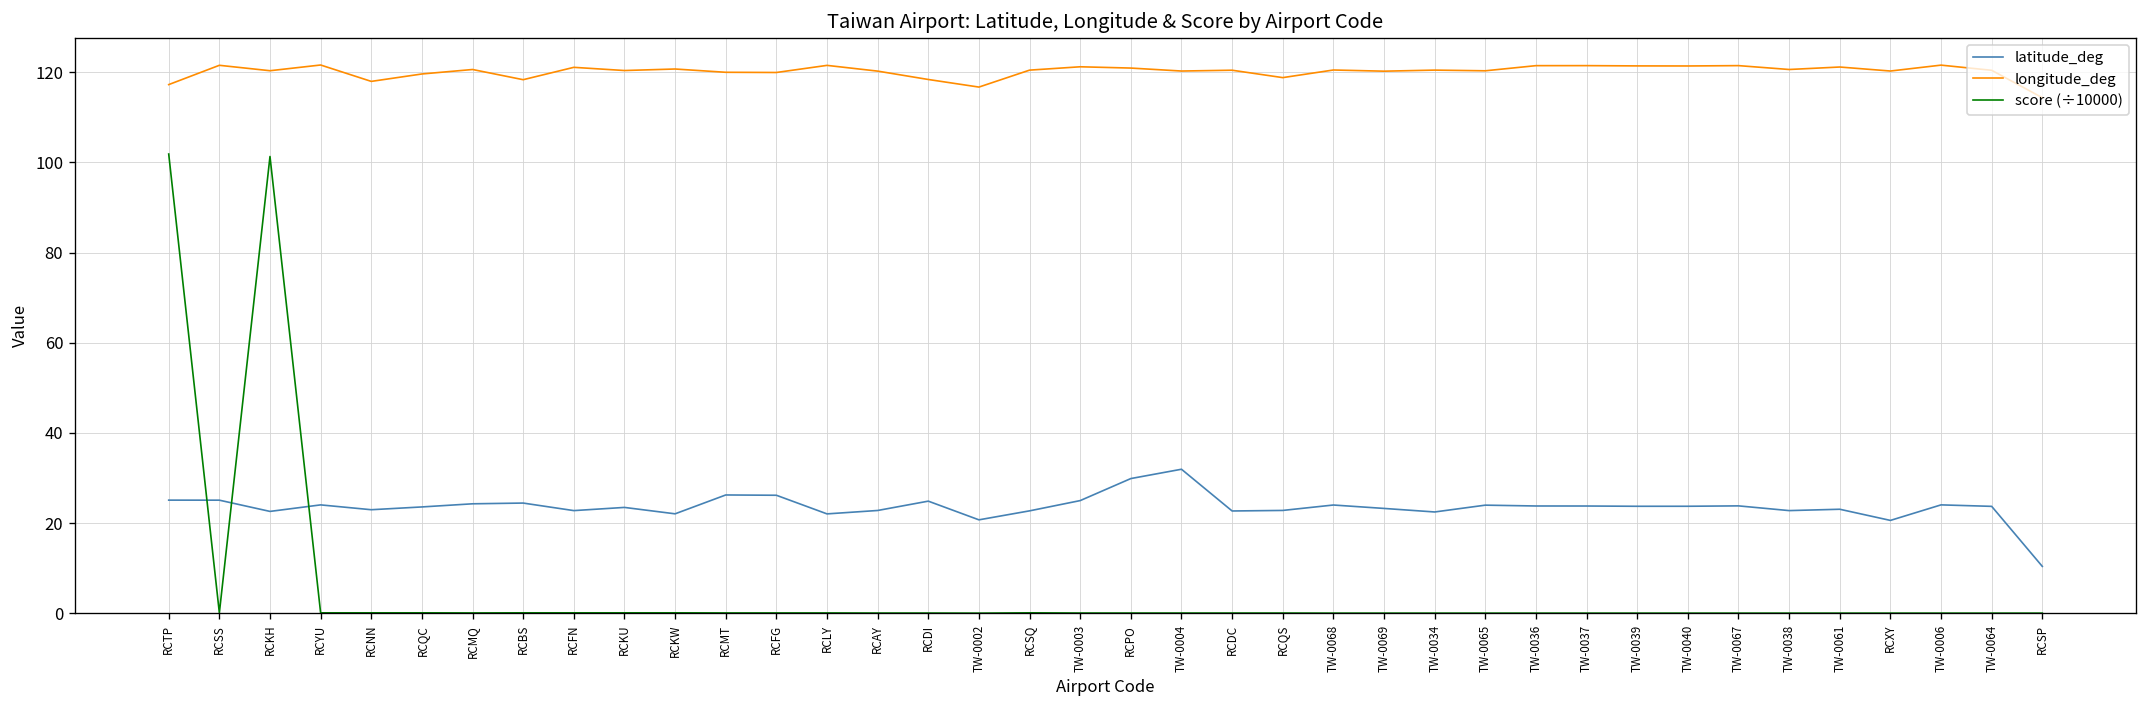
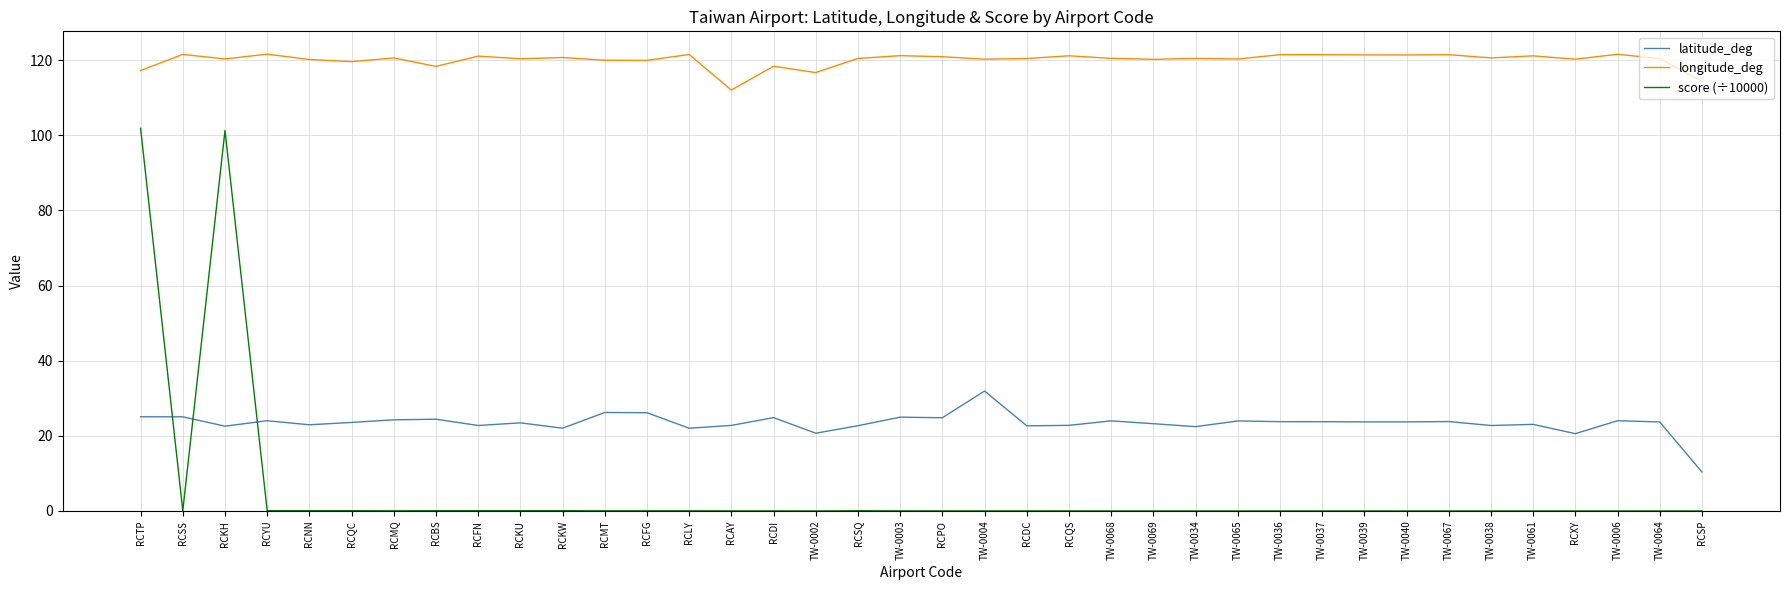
  {
    "latitude_deg": {
      "RCTP": 25,
      "RCSS": 25,
      "RCKH": 23,
      "RCYU": 24,
      "RCNN": 23,
      "RCQC": 24,
      "RCMQ": 24,
      "RCBS": 24,
      "RCFN": 23,
      "RCKU": 23,
      "RCKW": 22,
      "RCMT": 26,
      "RCFG": 26,
      "RCLY": 22,
      "RCAY": 23,
      "RCDI": 25,
      "TW-0002": 21,
      "RCSQ": 23,
      "TW-0003": 25,
-     "RCPO": 30,
+     "RCPO": 25,
      "TW-0004": 32,
      "RCDC": 23,
      "RCQS": 23,
      "TW-0068": 24,
      "TW-0069": 23,
      "TW-0034": 22,
      "TW-0065": 24,
      "TW-0036": 24,
      "TW-0037": 24,
      "TW-0039": 24,
      "TW-0040": 24,
      "TW-0067": 24,
      "TW-0038": 23,
      "TW-0061": 23,
      "RCXY": 21,
      "TW-0006": 24,
      "TW-0064": 24,
      "RCSP": 10
    },
    "longitude_deg": {
      "RCTP": 117,
      "RCSS": 122,
      "RCKH": 120,
      "RCYU": 122,
-     "RCNN": 118,
+     "RCNN": 120,
      "RCQC": 120,
      "RCMQ": 121,
      "RCBS": 118,
      "RCFN": 121,
      "RCKU": 120,
      "RCKW": 121,
      "RCMT": 120,
      "RCFG": 120,
      "RCLY": 122,
-     "RCAY": 120,
+     "RCAY": 112,
      "RCDI": 118,
      "TW-0002": 117,
      "RCSQ": 120,
      "TW-0003": 121,
      "RCPO": 121,
      "TW-0004": 120,
      "RCDC": 120,
-     "RCQS": 119,
+     "RCQS": 121,
      "TW-0068": 121,
      "TW-0069": 120,
      "TW-0034": 120,
      "TW-0065": 120,
      "TW-0036": 121,
      "TW-0037": 121,
      "TW-0039": 121,
      "TW-0040": 121,
      "TW-0067": 121,
      "TW-0038": 121,
      "TW-0061": 121,
      "RCXY": 120,
      "TW-0006": 122
    },
    "score (÷10000)": {
      "RCTP": 102,
      "RCSS": 0,
      "RCKH": 101,
      "RCYU": 0,
      "RCNN": 0,
      "RCQC": 0,
      "RCMQ": 0,
      "RCBS": 0,
      "RCFN": 0,
      "RCKU": 0,
      "RCKW": 0,
      "RCMT": 0,
      "RCFG": 0,
      "RCLY": 0,
      "RCAY": 0,
      "RCDI": 0,
      "TW-0002": 0,
      "RCSQ": 0,
      "TW-0003": 0,
      "RCPO": 0,
      "TW-0004": 0,
      "RCDC": 0,
      "RCQS": 0,
      "TW-0068": 0,
      "TW-0069": 0,
      "TW-0034": 0,
      "TW-0065": 0,
      "TW-0036": 0,
      "TW-0037": 0,
      "TW-0039": 0,
      "TW-0040": 0,
      "TW-0067": 0,
      "TW-0038": 0,
      "TW-0061": 0,
      "RCXY": 0,
      "TW-0006": 0,
      "TW-0064": 0,
      "RCSP": 0
    }
  }
